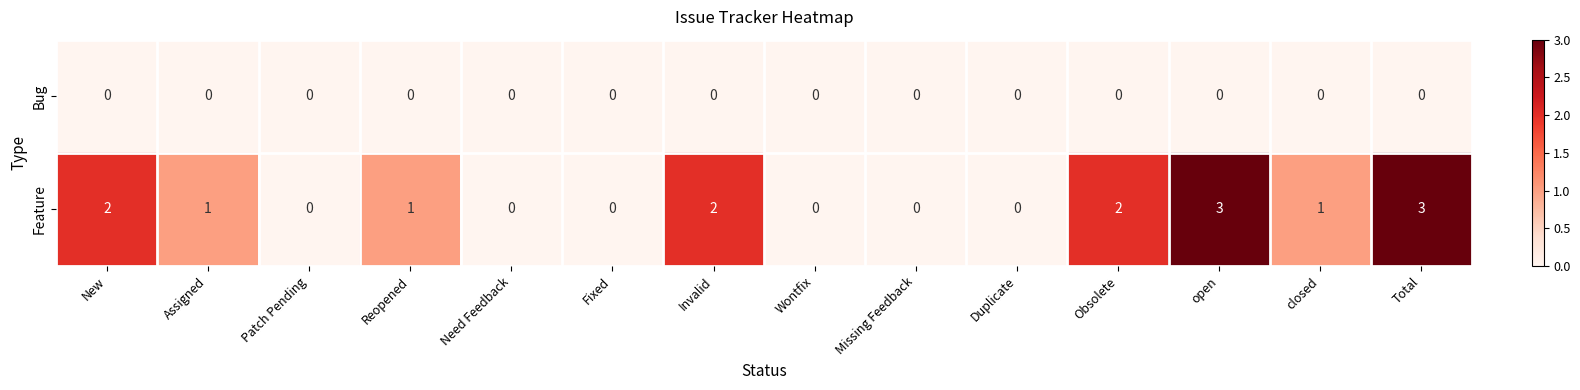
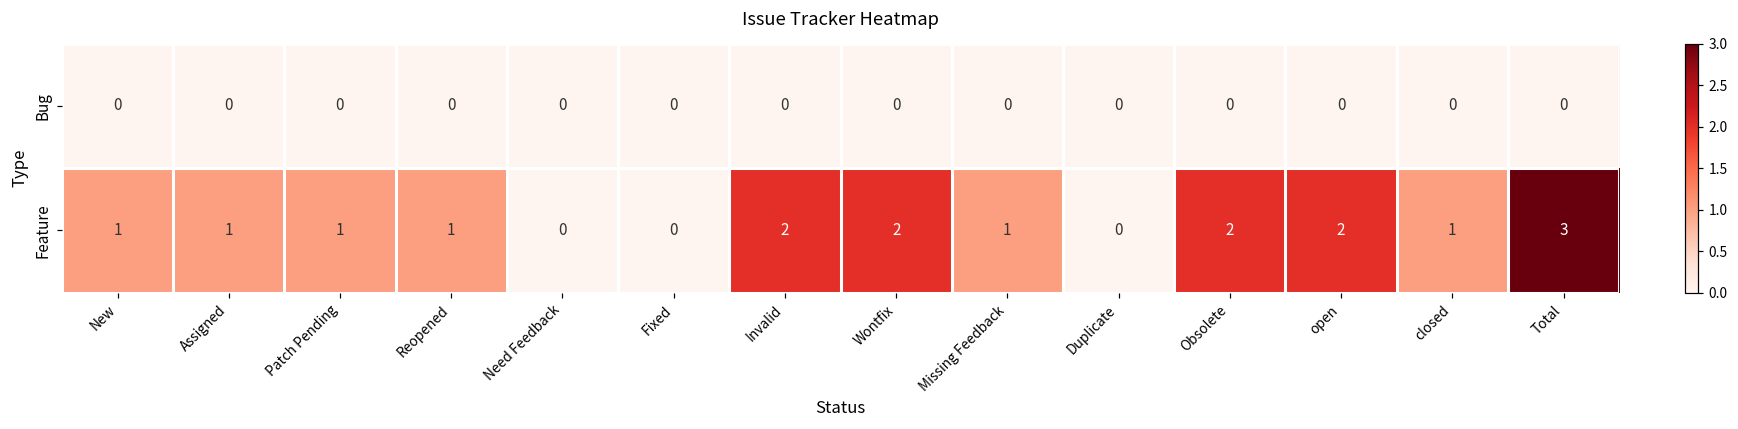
  {
    "Bug": {
      "New": 0,
      "Assigned": 0,
      "Patch Pending": 0,
      "Reopened": 0,
      "Need Feedback": 0,
      "Fixed": 0,
      "Invalid": 0,
      "Wontfix": 0,
      "Missing Feedback": 0,
      "Duplicate": 0,
      "Obsolete": 0,
      "open": 0,
      "closed": 0,
      "Total": 0
    },
    "Feature": {
-     "New": 2,
+     "New": 1,
      "Assigned": 1,
-     "Patch Pending": 0,
+     "Patch Pending": 1,
      "Reopened": 1,
      "Need Feedback": 0,
      "Fixed": 0,
      "Invalid": 2,
-     "Wontfix": 0,
-     "Missing Feedback": 0,
+     "Wontfix": 2,
+     "Missing Feedback": 1,
      "Duplicate": 0,
      "Obsolete": 2,
-     "open": 3,
+     "open": 2,
      "closed": 1,
      "Total": 3
    }
  }
